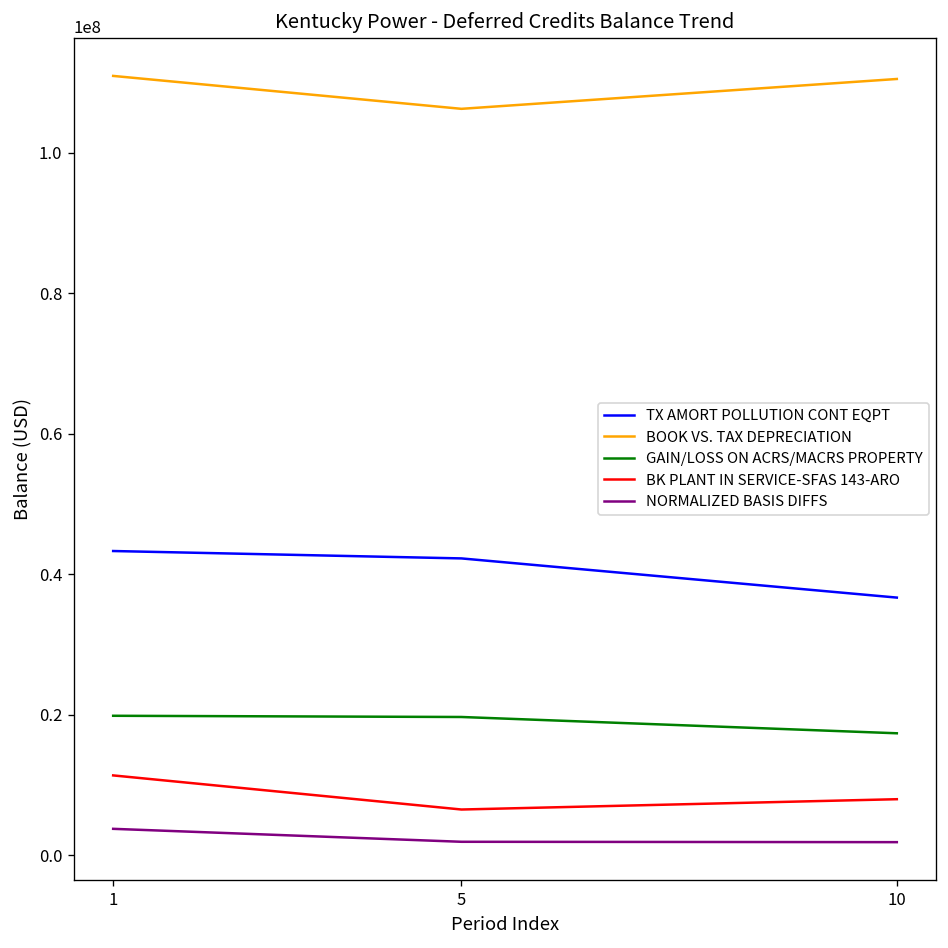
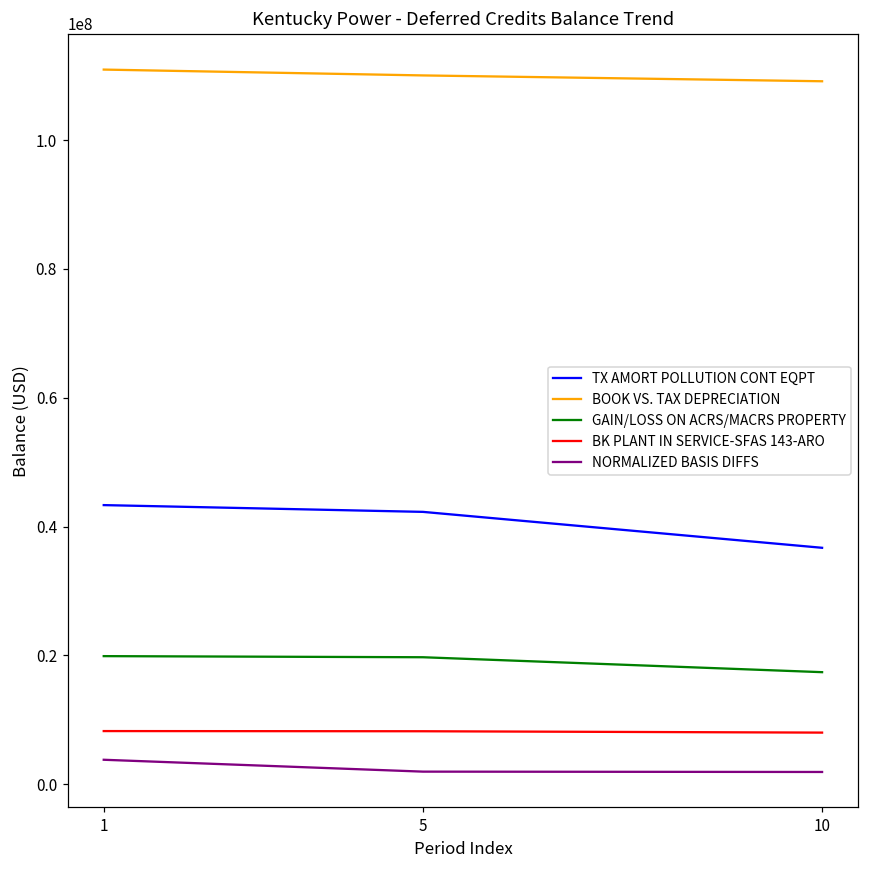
  {
    "TX AMORT POLLUTION CONT EQPT": {
      "1": 43000000,
      "5": 42000000,
      "10": 37000000
    },
    "BOOK VS. TAX DEPRECIATION": {
      "1": 111000000,
-     "5": 106000000,
-     "10": 111000000
+     "5": 110000000,
+     "10": 109000000
    },
    "GAIN/LOSS ON ACRS/MACRS PROPERTY": {
      "1": 20000000,
      "5": 20000000,
      "10": 17000000
    },
    "BK PLANT IN SERVICE-SFAS 143-ARO": {
-     "1": 11000000,
-     "5": 7000000,
+     "1": 8000000,
+     "5": 8000000,
      "10": 8000000
    },
    "NORMALIZED BASIS DIFFS": {
      "1": 4000000,
      "5": 2000000,
      "10": 2000000
    }
  }
